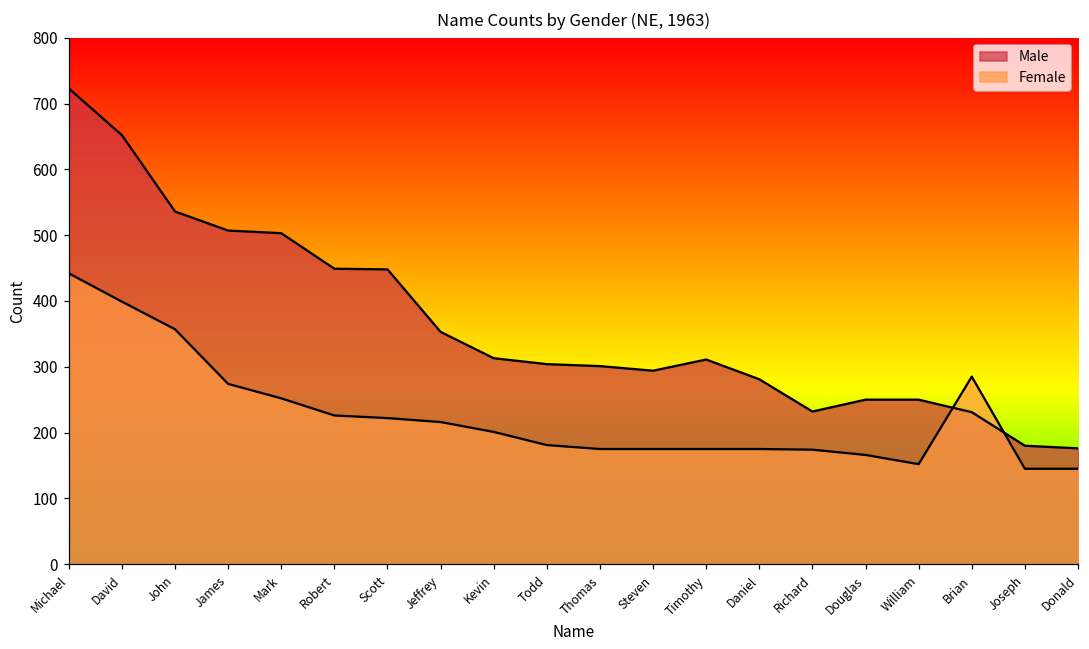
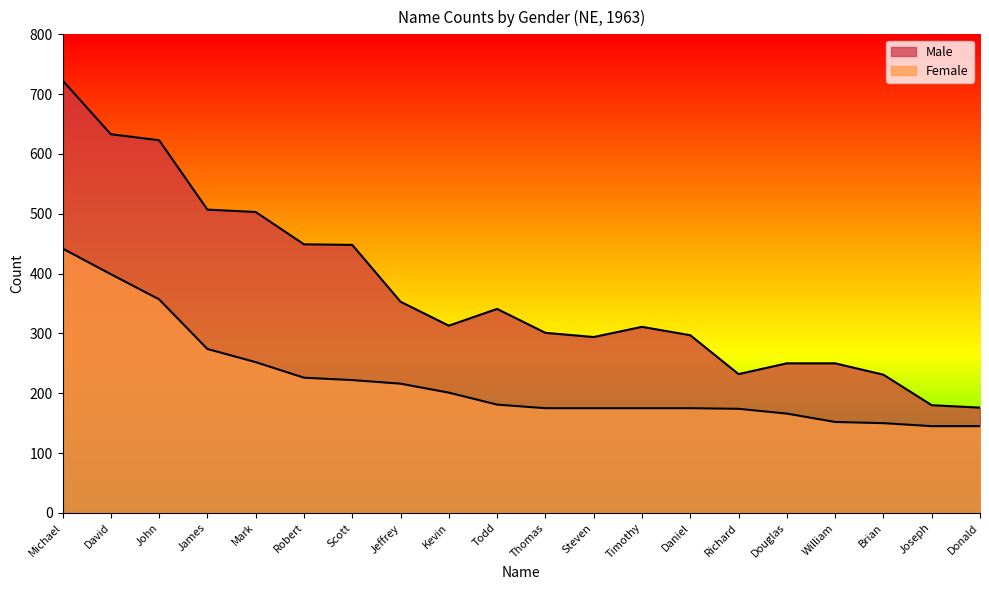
  {
    "Male": {
      "Michael": 720,
-     "David": 650,
-     "John": 540,
+     "David": 630,
+     "John": 620,
      "James": 510,
      "Mark": 500,
      "Robert": 450,
      "Scott": 450,
      "Jeffrey": 350,
      "Kevin": 310,
-     "Todd": 300,
+     "Todd": 340,
      "Thomas": 300,
      "Steven": 290,
      "Timothy": 310,
-     "Daniel": 280,
+     "Daniel": 300,
      "Richard": 230,
      "Douglas": 250,
      "William": 250,
      "Brian": 230,
      "Joseph": 180,
      "Donald": 180
    },
    "Female": {
      "Michael": 440,
      "David": 400,
      "John": 360,
      "James": 270,
      "Mark": 250,
      "Robert": 230,
      "Scott": 220,
      "Jeffrey": 220,
      "Kevin": 200,
      "Todd": 180,
      "Thomas": 180,
      "Steven": 180,
      "Timothy": 180,
      "Daniel": 180,
      "Richard": 170,
      "Douglas": 170,
      "William": 150,
-     "Brian": 290,
+     "Brian": 150,
      "Joseph": 150,
      "Donald": 150
    }
  }
